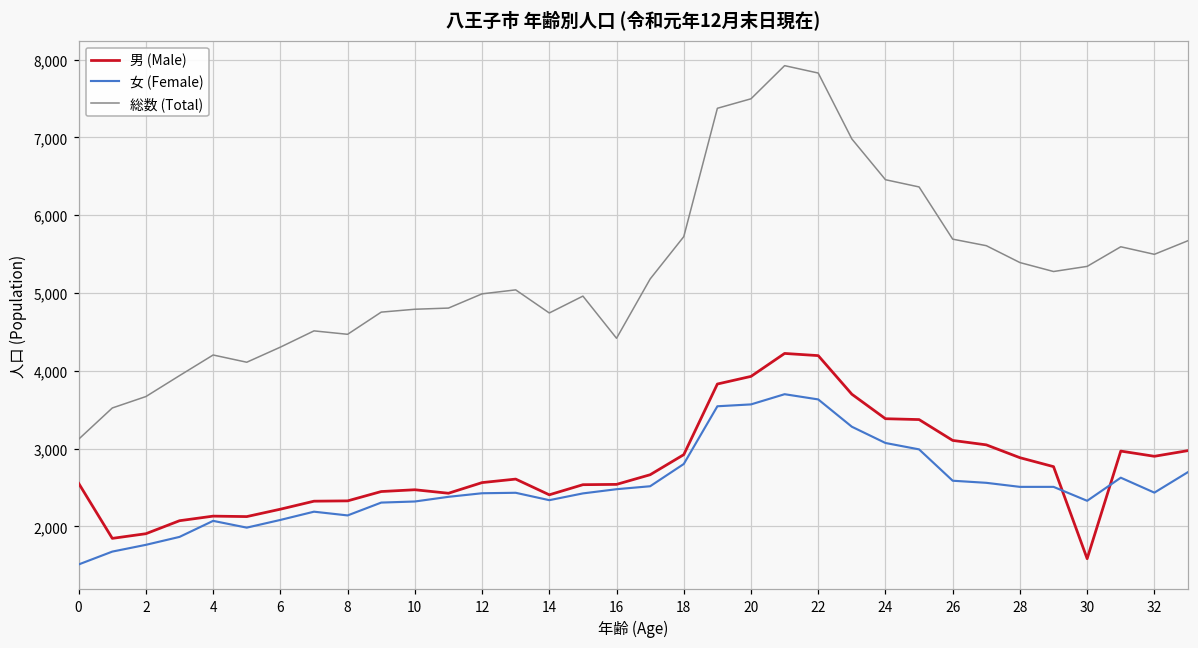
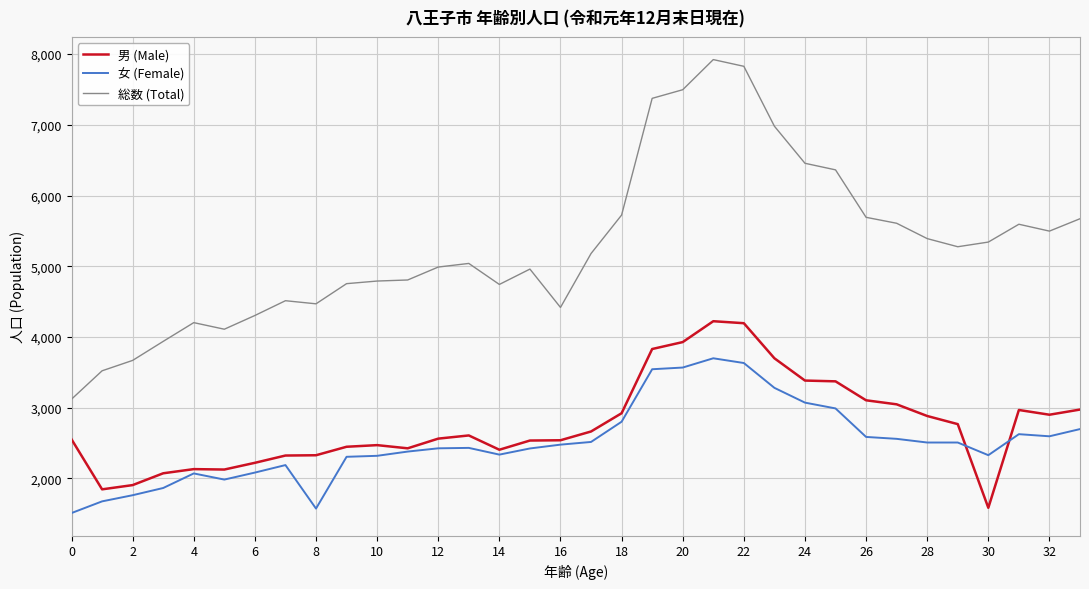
  {
    "男 (Male)": {
      "0": "2,600",
      "2": "1,900",
      "4": "2,100",
      "6": "2,200",
      "8": "2,300",
      "10": "2,500",
      "12": "2,600",
      "14": "2,400",
      "16": "2,500",
      "18": "2,900",
      "20": "3,900",
      "22": "4,200",
      "24": "3,400",
      "26": "3,100",
      "28": "2,900",
      "30": "1,600",
      "32": "2,900"
    },
    "女 (Female)": {
      "0": "1,500",
      "2": "1,800",
      "4": "2,100",
      "6": "2,100",
-     "8": "2,100",
+     "8": "1,600",
      "10": "2,300",
      "12": "2,400",
      "14": "2,300",
      "16": "2,500",
      "18": "2,800",
      "20": "3,600",
      "22": "3,600",
      "24": "3,100",
      "26": "2,600",
      "28": "2,500",
      "30": "2,300",
-     "32": "2,400"
+     "32": "2,600"
    },
    "総数 (Total)": {
      "0": "3,100",
      "2": "3,700",
      "4": "4,200",
      "6": "4,300",
      "8": "4,500",
      "10": "4,800",
      "12": "5,000",
      "14": "4,700",
      "16": "4,400",
      "18": "5,700",
      "20": "7,500",
      "22": "7,800",
      "24": "6,500",
      "26": "5,700",
      "28": "5,400",
      "30": "5,300",
      "32": "5,500"
    }
  }
